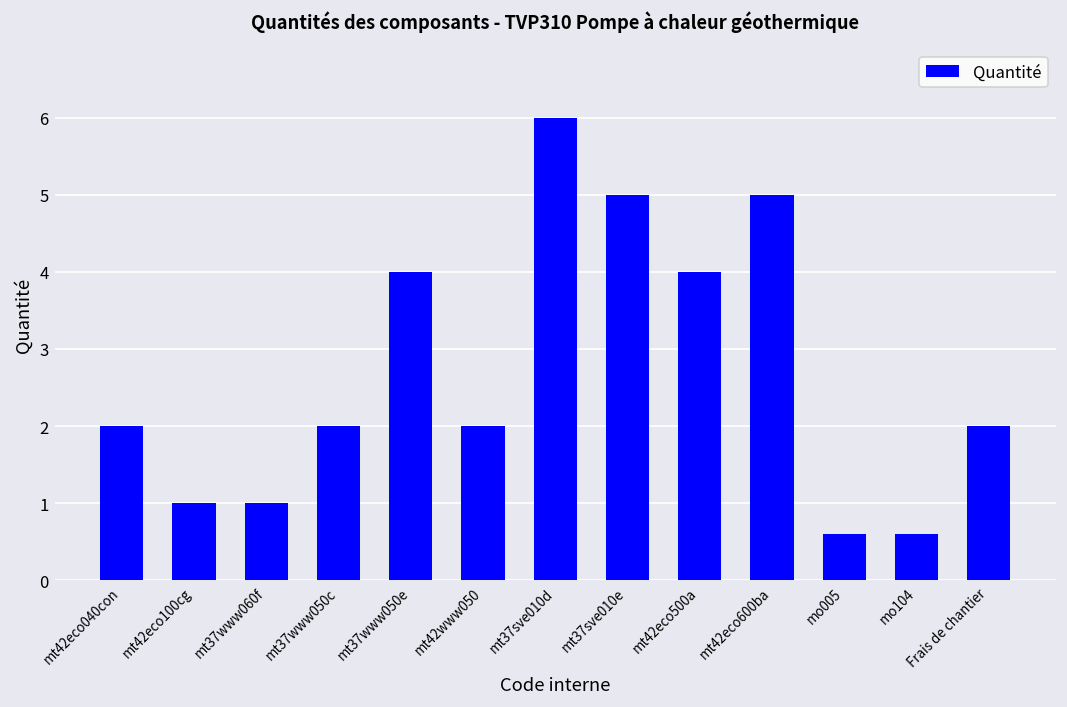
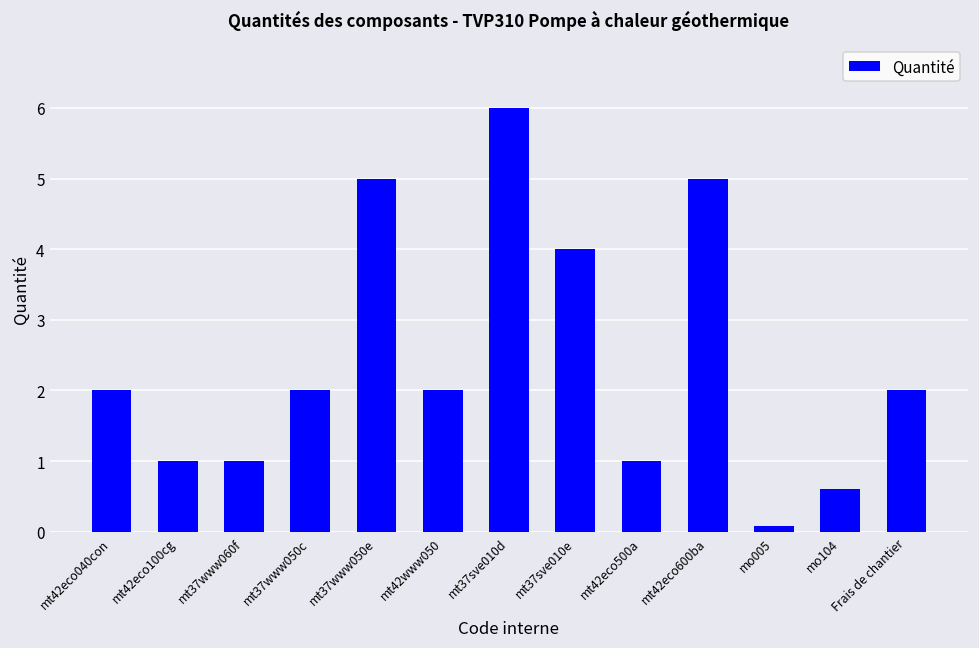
  {
    "mt42eco040con": 2.0,
    "mt42eco100cg": 1.0,
    "mt37www060f": 1.0,
    "mt37www050c": 2.0,
-   "mt37www050e": 4,
+   "mt37www050e": 5,
    "mt42www050": 2.0,
    "mt37sve010d": 6.0,
-   "mt37sve010e": 5,
-   "mt42eco500a": 4,
+   "mt37sve010e": 4,
+   "mt42eco500a": 1,
    "mt42eco600ba": 5.0,
-   "mo005": 0.6,
+   "mo005": 0.1,
    "mo104": 0.6,
    "Frais de chantier": 2.0
  }
